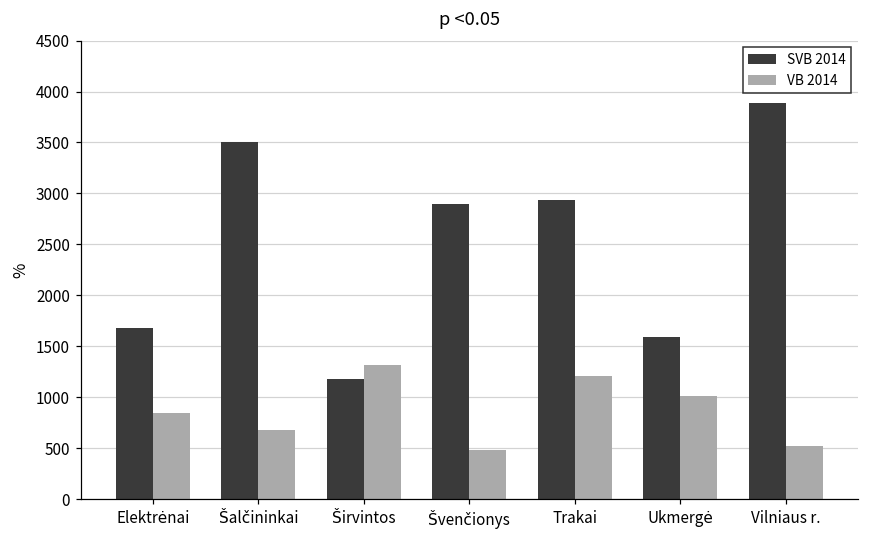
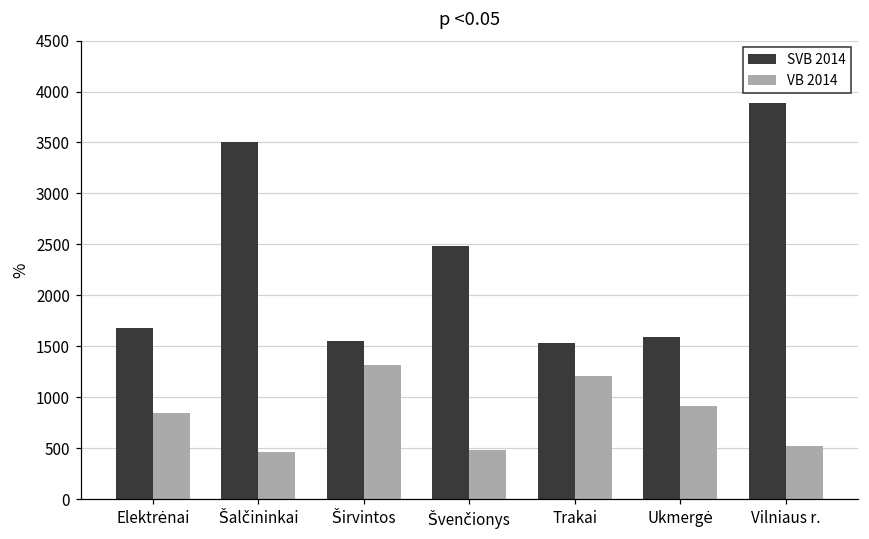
  {
    "SVB 2014": {
      "Elektrėnai": 1700,
      "Šalčininkai": 3500,
-     "Širvintos": 1200,
-     "Švenčionys": 2900,
-     "Trakai": 2900,
+     "Širvintos": 1600,
+     "Švenčionys": 2500,
+     "Trakai": 1500,
      "Ukmergė": 1600,
      "Vilniaus r.": 3900
    },
    "VB 2014": {
      "Elektrėnai": 800,
-     "Šalčininkai": 700,
+     "Šalčininkai": 500,
      "Širvintos": 1300,
      "Švenčionys": 500,
      "Trakai": 1200,
-     "Ukmergė": 1000,
+     "Ukmergė": 900,
      "Vilniaus r.": 500
    }
  }
